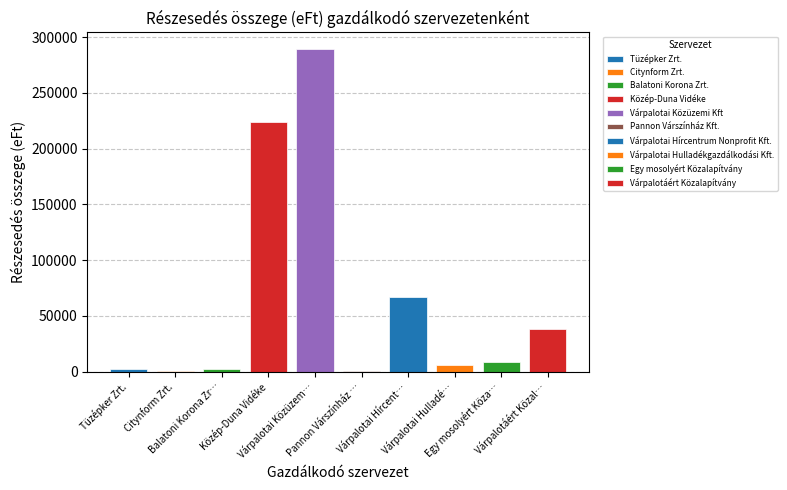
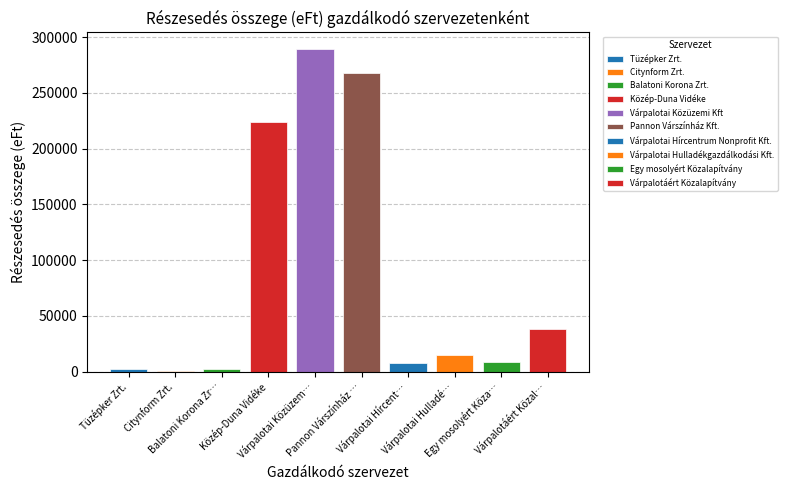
  {
    "Tüzépker Zrt.": 2000,
    "Balatoni Korona Zr…": 3000,
    "Közép-Duna Vidéke": 224000,
    "Várpalotai Közüzem…": 290000,
-   "Pannon Várszínház …": 1000,
-   "Várpalotai Hírcent…": 67000,
-   "Várpalotai Hulladé…": 6000,
+   "Pannon Várszínház …": 268000,
+   "Várpalotai Hírcent…": 8000,
+   "Várpalotai Hulladé…": 15000,
    "Egy mosolyért Köza…": 9000,
    "Várpalotáért Közal…": 38000
  }
